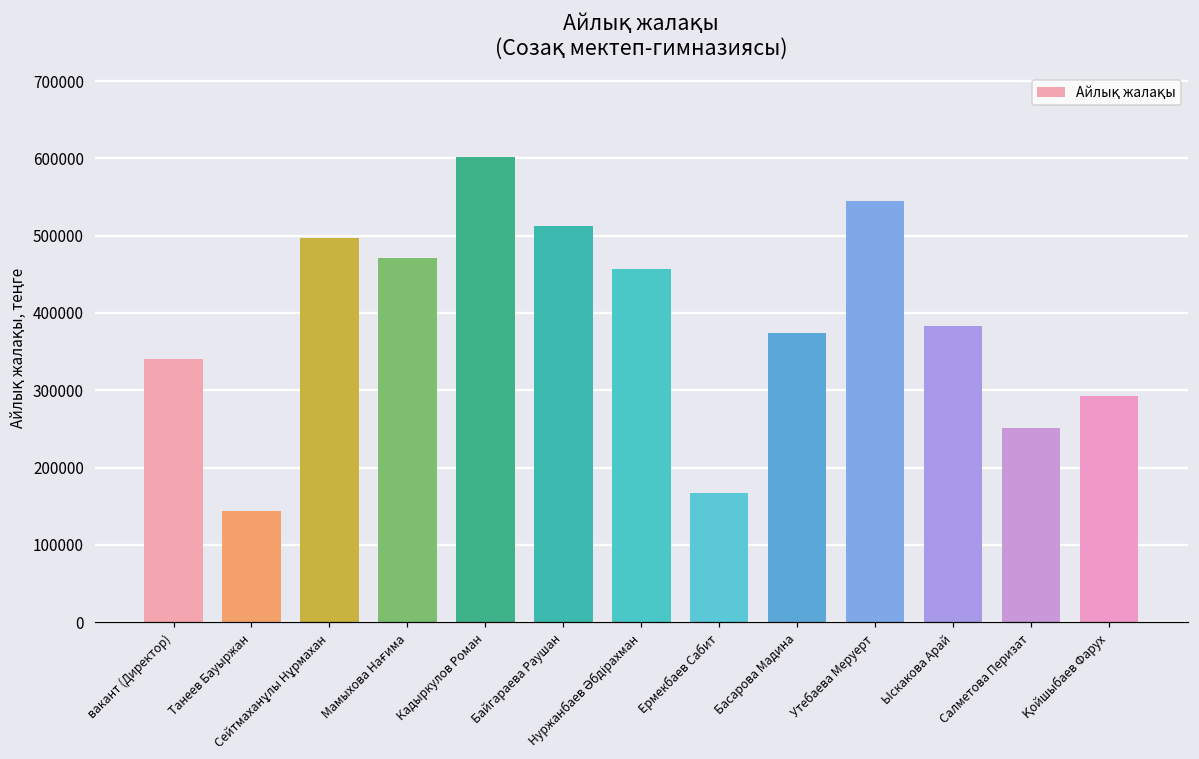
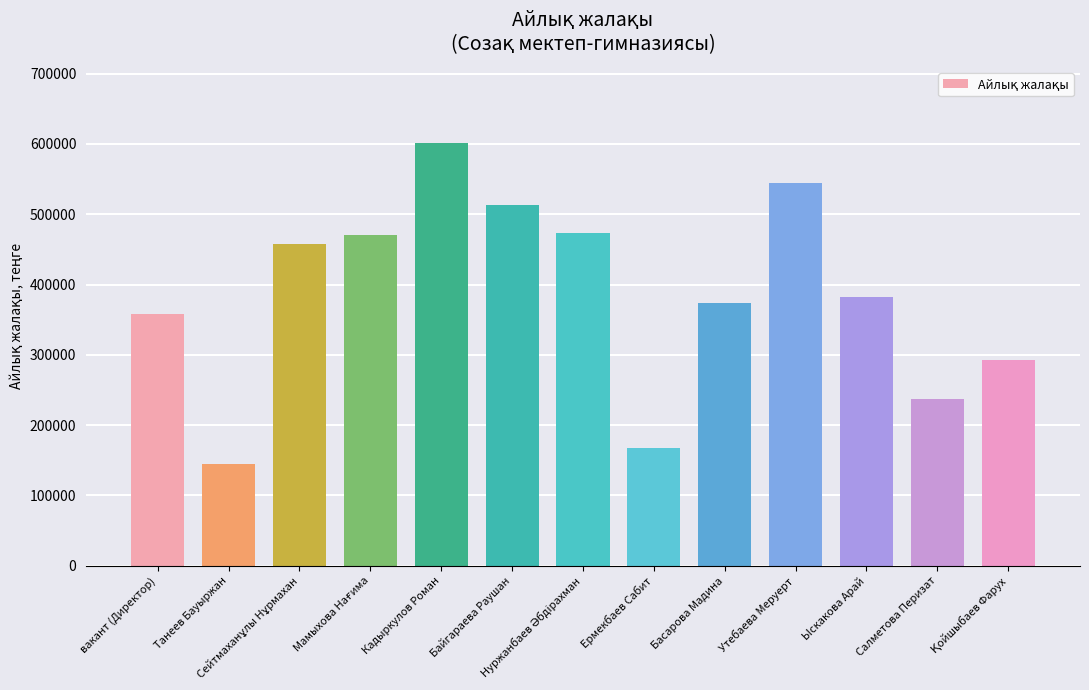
  {
-   "вакант (Директор)": 340000,
+   "вакант (Директор)": 360000,
    "Танеев Бауыржан": 140000,
-   "Сейтмаханұлы Нұрмахан": 500000,
+   "Сейтмаханұлы Нұрмахан": 460000,
    "Мамыхова Нағима": 470000,
    "Кадыркулов Роман": 600000,
    "Байгараева Раушан": 510000,
-   "Нуржанбаев Әбдірахман": 460000,
+   "Нуржанбаев Әбдірахман": 470000,
    "Ермекбаев Сабит": 170000,
    "Басарова Мадина": 370000,
    "Утебаева Меруерт": 550000,
    "Ыскакова Арай": 380000,
-   "Салметова Перизат": 250000,
+   "Салметова Перизат": 240000,
    "Қойшыбаев Фарух": 290000
  }
